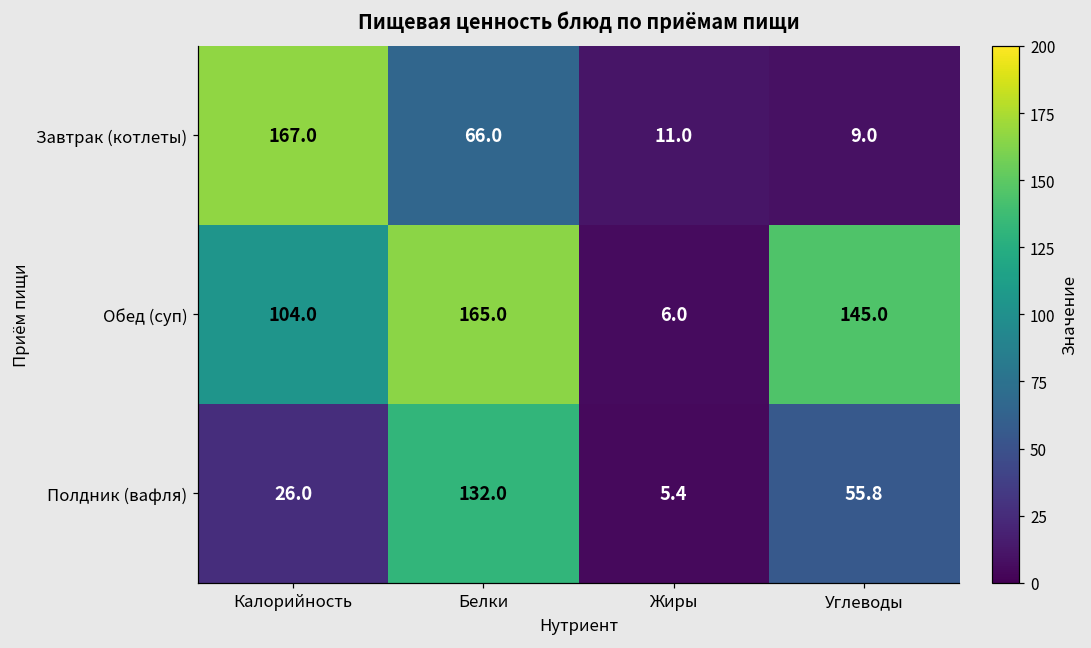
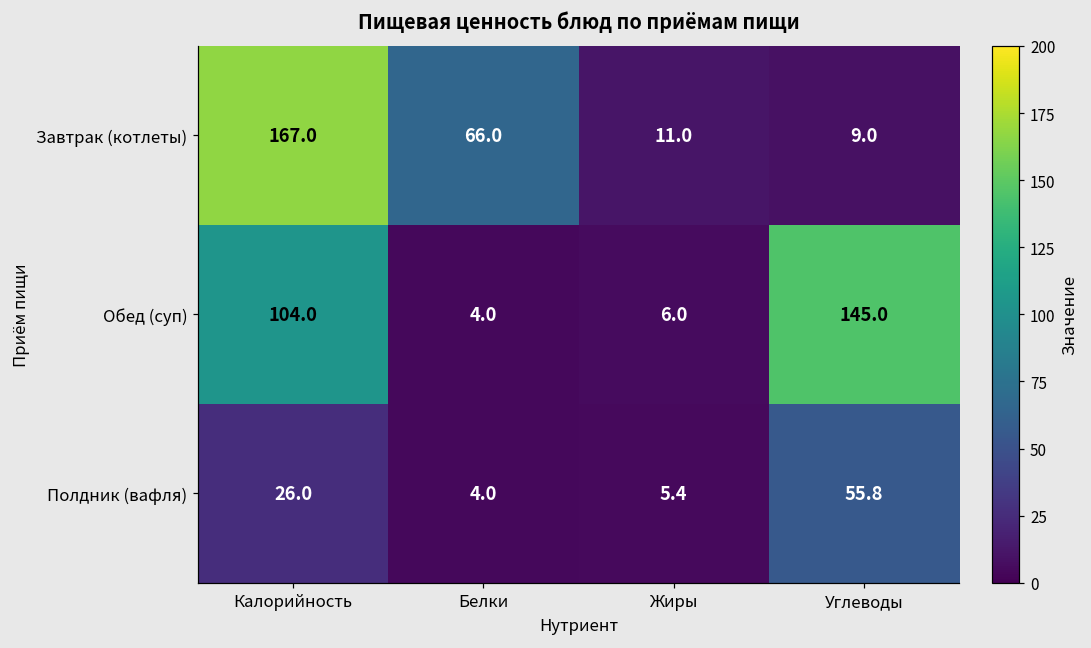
  {
    "Завтрак (котлеты)": {
      "Калорийность": 167.0,
      "Белки": 66.0,
      "Жиры": 11.0,
      "Углеводы": 9.0
    },
    "Обед (суп)": {
      "Калорийность": 104.0,
-     "Белки": 165.0,
+     "Белки": 4.0,
      "Жиры": 6.0,
      "Углеводы": 145.0
    },
    "Полдник (вафля)": {
      "Калорийность": 26.0,
-     "Белки": 132.0,
+     "Белки": 4.0,
      "Жиры": 5.4,
      "Углеводы": 55.8
    }
  }
